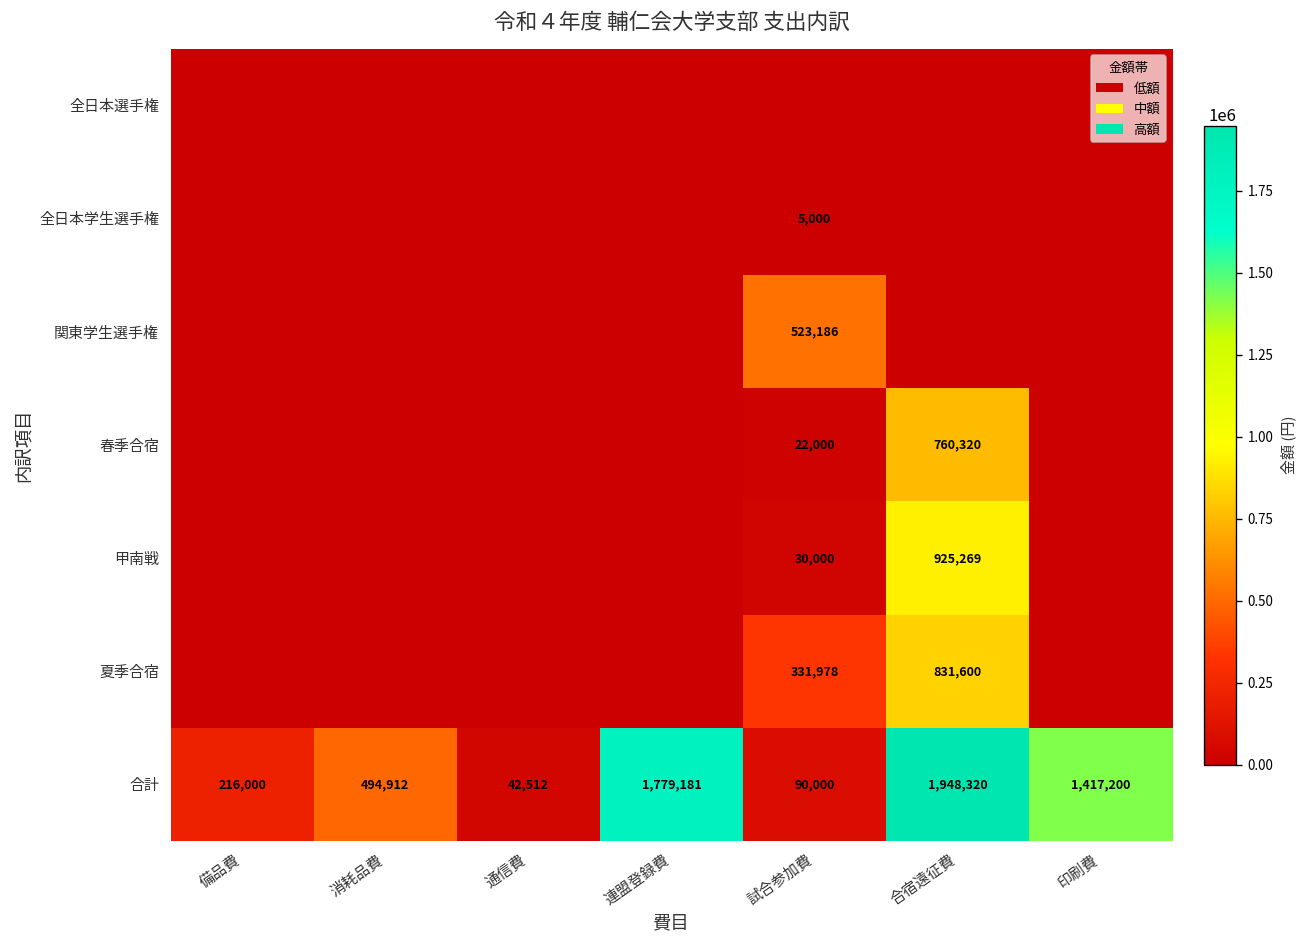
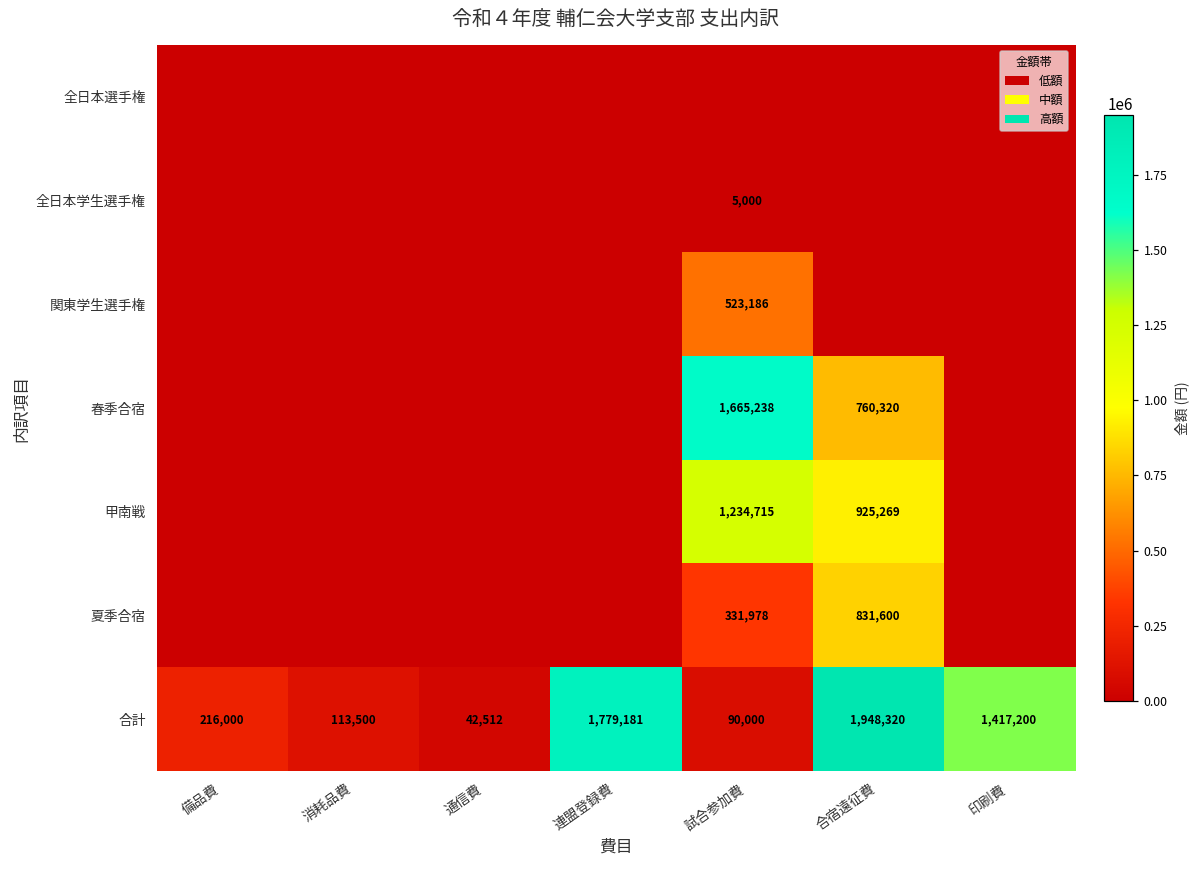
  {
    "全日本学生選手権": {
      "試合参加費": "5,000"
    },
    "関東学生選手権": {
      "試合参加費": "523,186"
    },
    "春季合宿": {
-     "試合参加費": "22,000",
+     "試合参加費": "1,665,238",
      "合宿遠征費": "760,320"
    },
    "甲南戦": {
-     "試合参加費": "30,000",
+     "試合参加費": "1,234,715",
      "合宿遠征費": "925,269"
    },
    "夏季合宿": {
      "試合参加費": "331,978",
      "合宿遠征費": "831,600"
    },
    "合計": {
      "備品費": "216,000",
-     "消耗品費": "494,912",
+     "消耗品費": "113,500",
      "通信費": "42,512",
      "連盟登録費": "1,779,181",
      "試合参加費": "90,000",
      "合宿遠征費": "1,948,320",
      "印刷費": "1,417,200"
    }
  }
